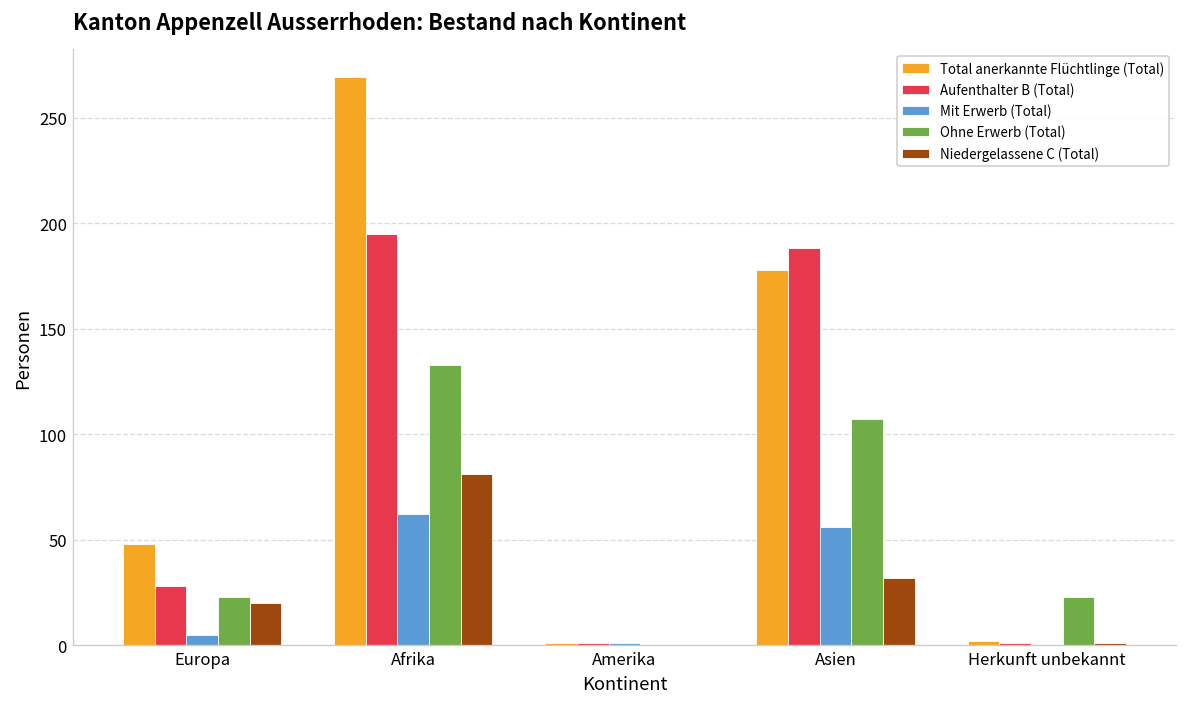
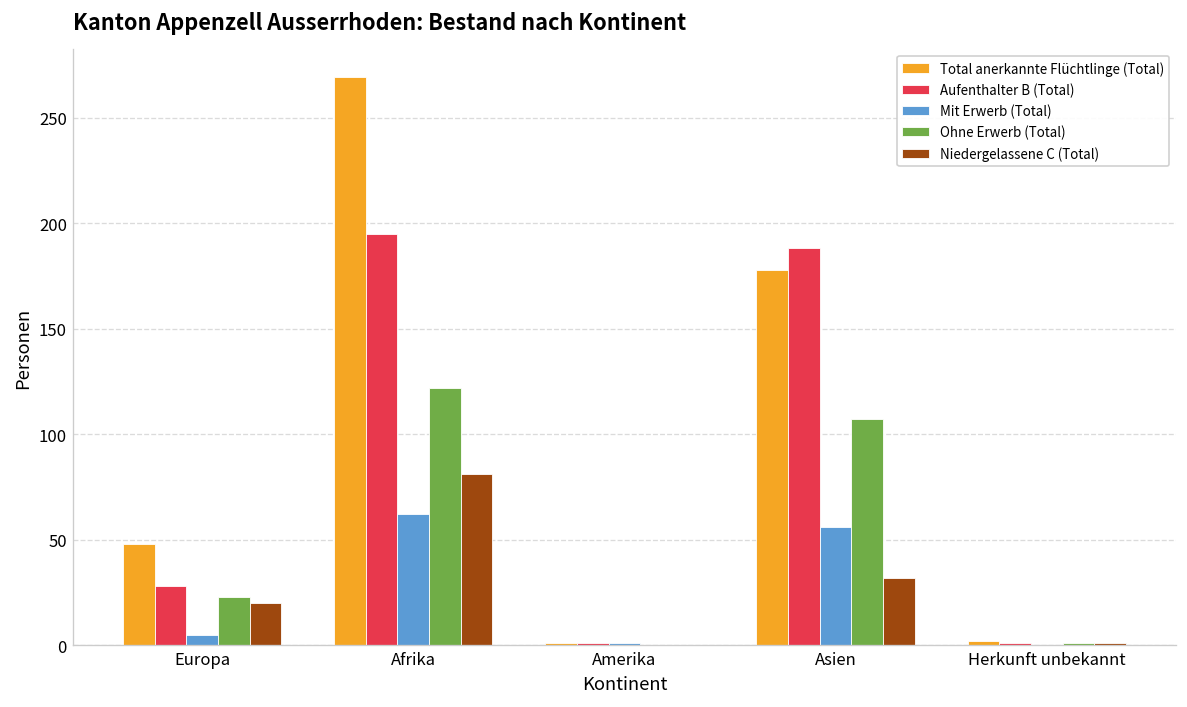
  {
    "Total anerkannte Flüchtlinge (Total)": {
      "Europa": 48,
      "Afrika": 269,
      "Asien": 178,
      "Herkunft unbekannt": 2
    },
    "Aufenthalter B (Total)": {
      "Europa": 28,
      "Afrika": 195,
      "Asien": 188
    },
    "Mit Erwerb (Total)": {
      "Europa": 5,
      "Afrika": 62,
      "Asien": 56,
      "Herkunft unbekannt": 0
    },
    "Ohne Erwerb (Total)": {
      "Europa": 23,
-     "Afrika": 133,
+     "Afrika": 122,
      "Amerika": 0,
      "Asien": 107,
-     "Herkunft unbekannt": 23
+     "Herkunft unbekannt": 1
    },
    "Niedergelassene C (Total)": {
      "Europa": 20,
      "Afrika": 81,
      "Amerika": 0,
      "Asien": 32
    }
  }
